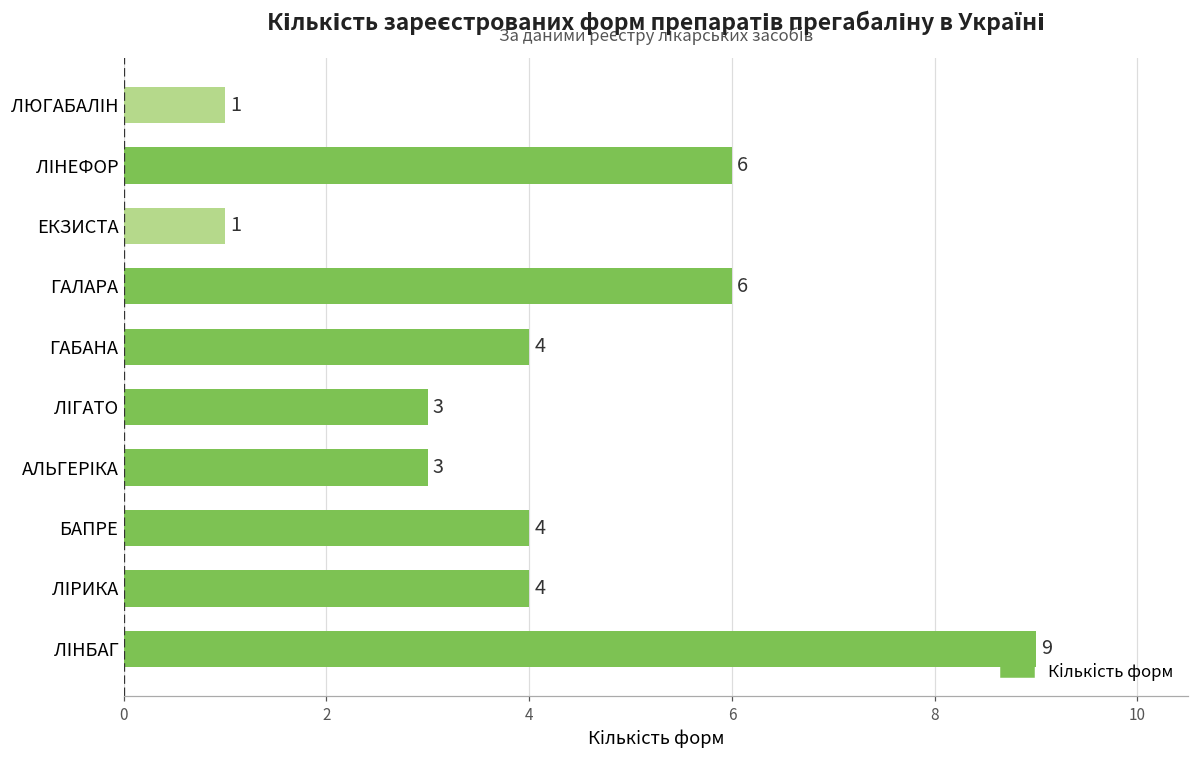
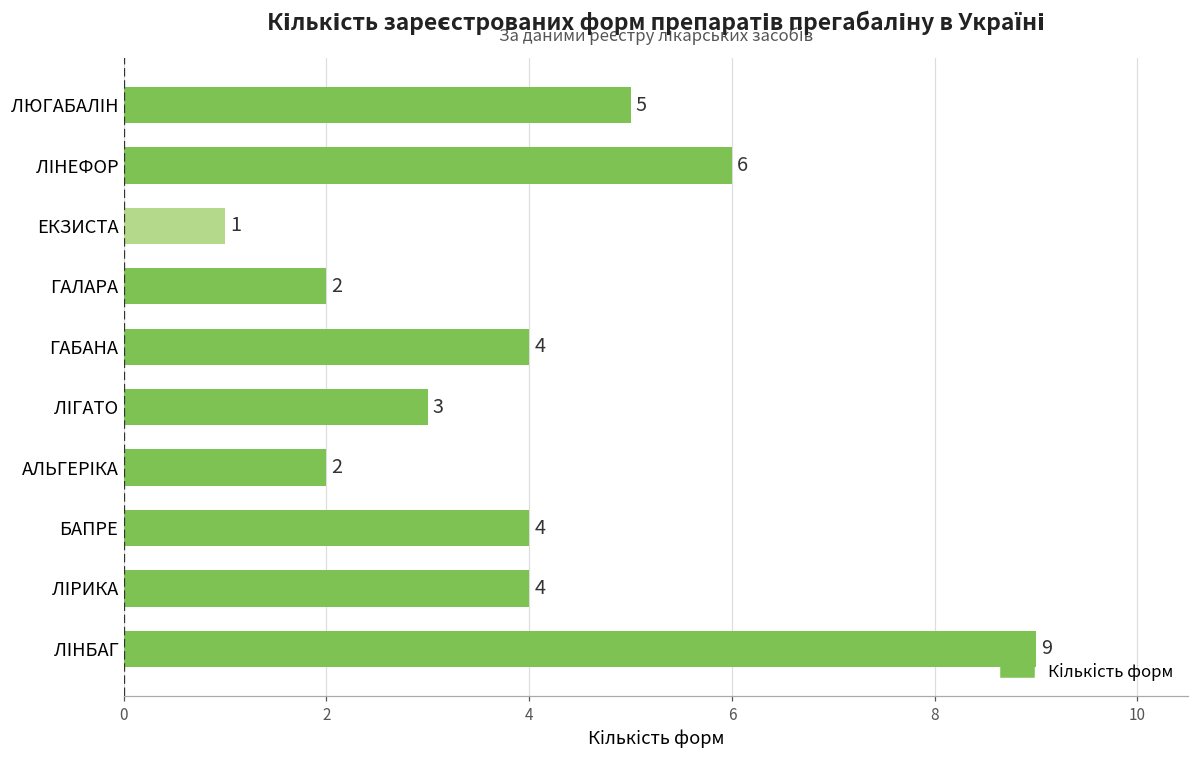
  {
-   "ЛЮГАБАЛІН": 1,
+   "ЛЮГАБАЛІН": 5,
    "ЛІНЕФОР": 6,
    "ЕКЗИСТА": 1,
-   "ГАЛАРА": 6,
+   "ГАЛАРА": 2,
    "ГАБАНА": 4,
    "ЛІГАТО": 3,
-   "АЛЬГЕРІКА": 3,
+   "АЛЬГЕРІКА": 2,
    "БАПРЕ": 4,
    "ЛІРИКА": 4,
    "ЛІНБАГ": 9
  }
